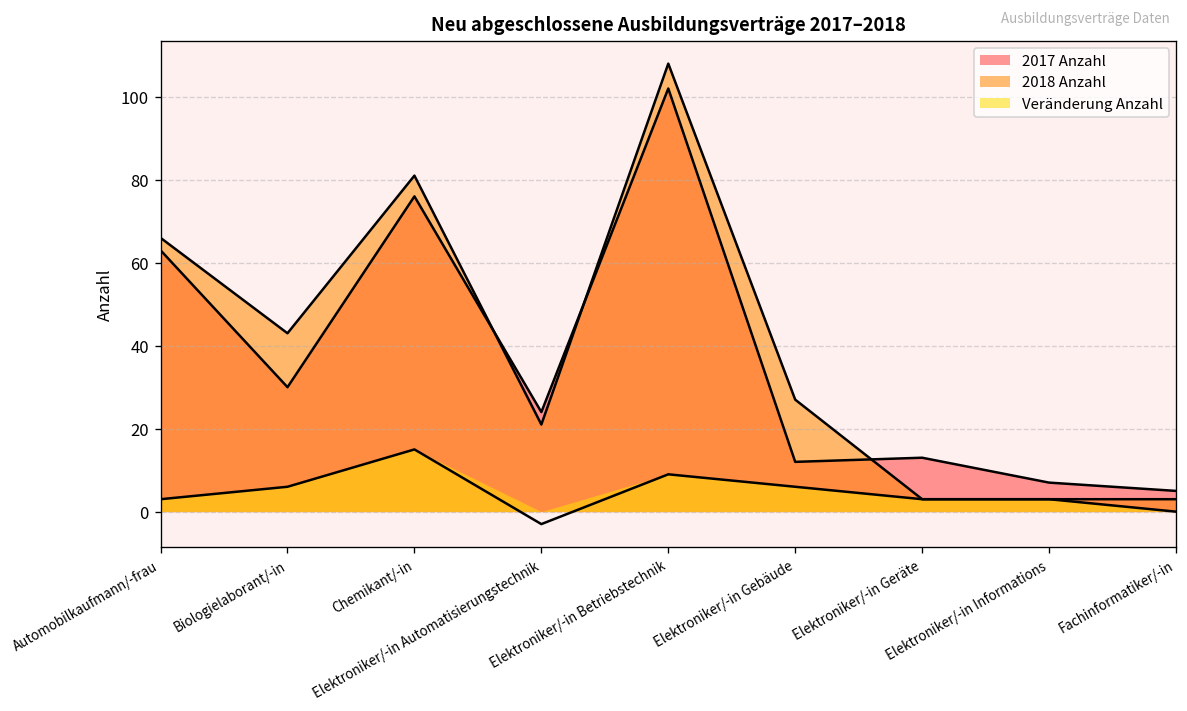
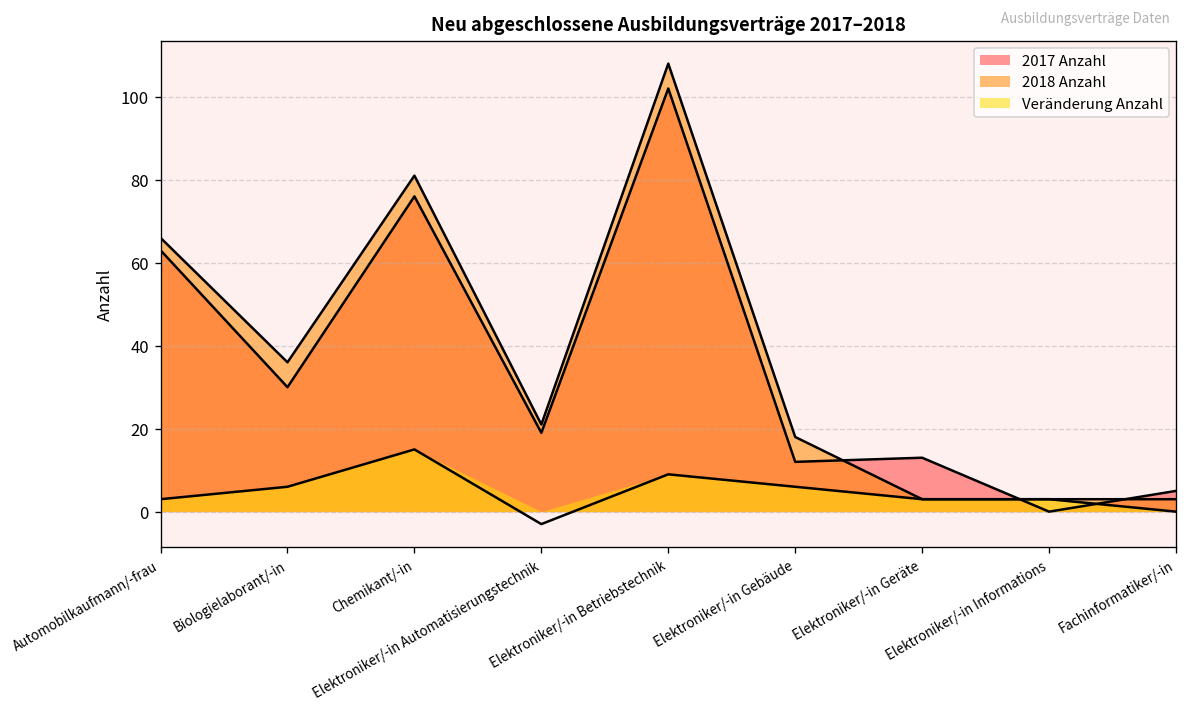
  {
    "2017 Anzahl": {
      "Automobilkaufmann/-frau": 63,
      "Biologielaborant/-in": 30,
      "Chemikant/-in": 76,
-     "Elektroniker/-in Automatisierungstechnik": 24,
+     "Elektroniker/-in Automatisierungstechnik": 19,
      "Elektroniker/-in Betriebstechnik": 102,
      "Elektroniker/-in Gebäude": 12,
      "Elektroniker/-in Geräte": 13,
-     "Elektroniker/-in Informations": 7,
+     "Elektroniker/-in Informations": 0,
      "Fachinformatiker/-in": 5
    },
    "2018 Anzahl": {
      "Automobilkaufmann/-frau": 66,
-     "Biologielaborant/-in": 43,
+     "Biologielaborant/-in": 36,
      "Chemikant/-in": 81,
      "Elektroniker/-in Automatisierungstechnik": 21,
      "Elektroniker/-in Betriebstechnik": 108,
-     "Elektroniker/-in Gebäude": 27,
+     "Elektroniker/-in Gebäude": 18,
      "Fachinformatiker/-in": 3
    },
    "Veränderung Anzahl": {
      "Elektroniker/-in Automatisierungstechnik": 0
    }
  }
